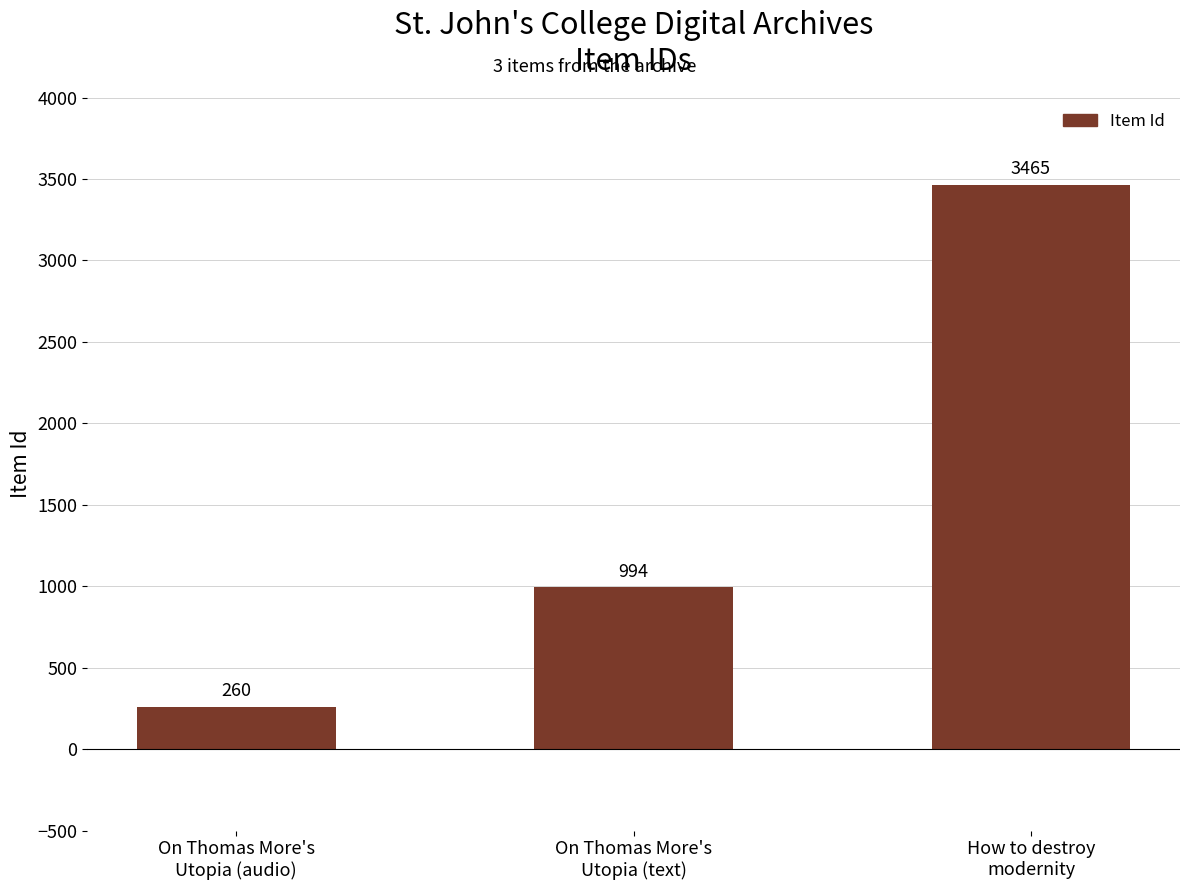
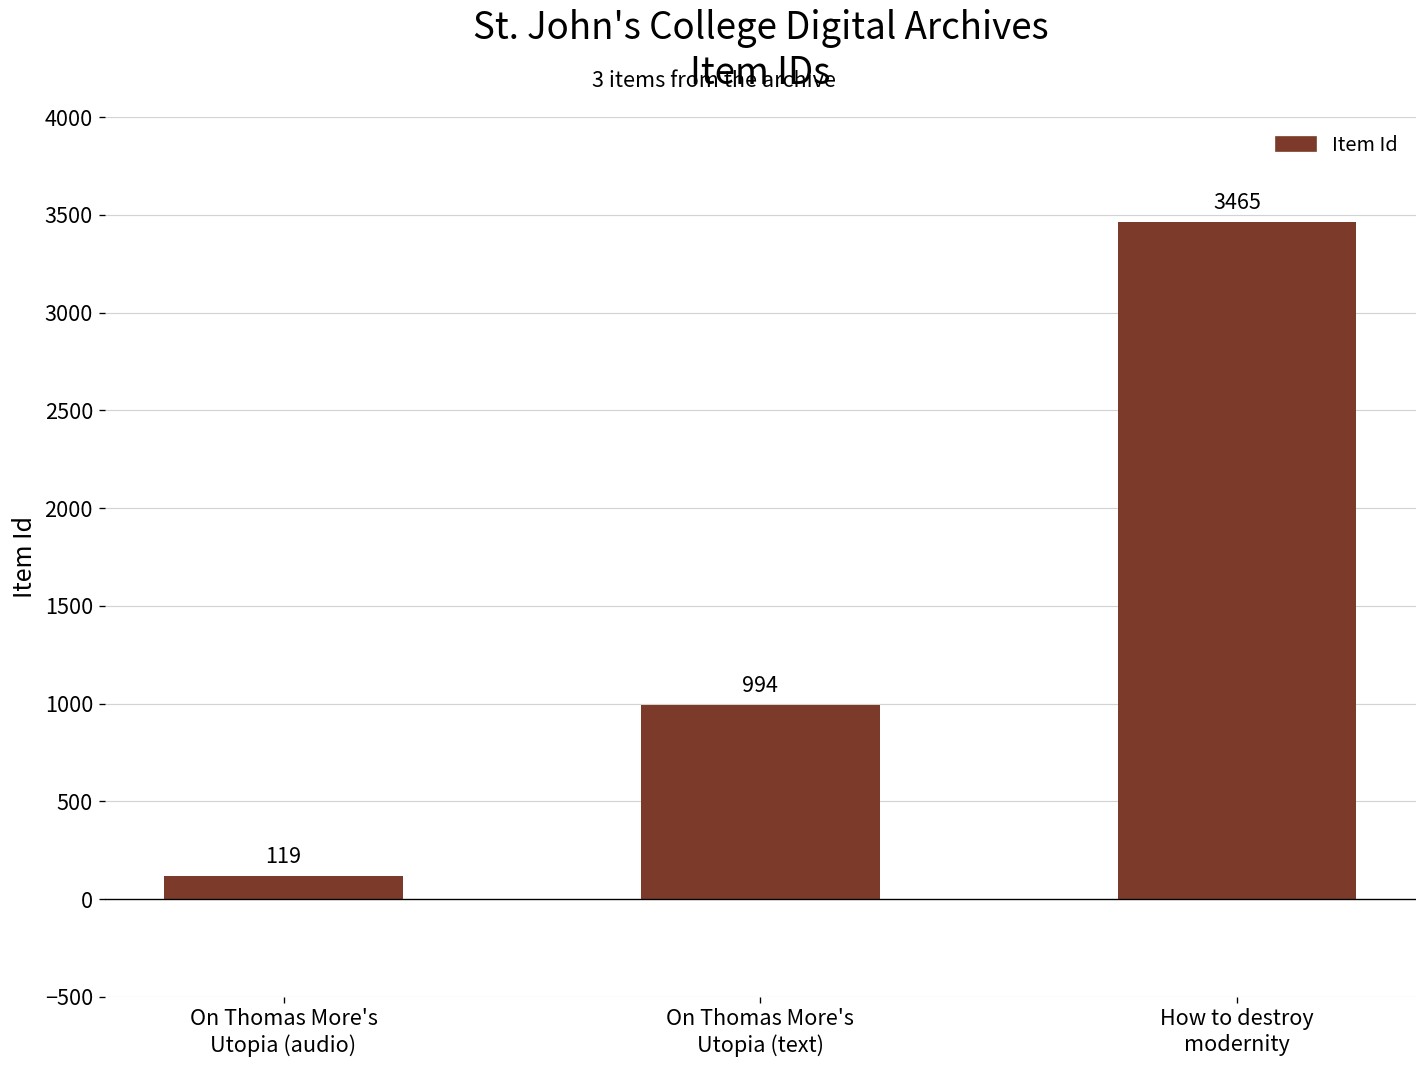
  {
-   "On Thomas More's Utopia (audio)": 260,
+   "On Thomas More's Utopia (audio)": 119,
    "On Thomas More's Utopia (text)": 994,
    "How to destroy modernity": 3465
  }
